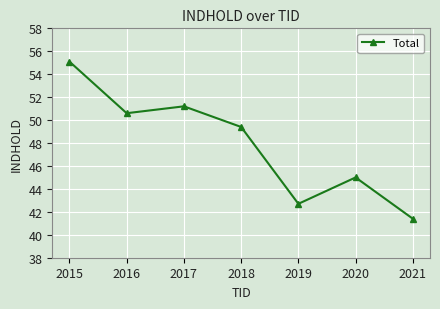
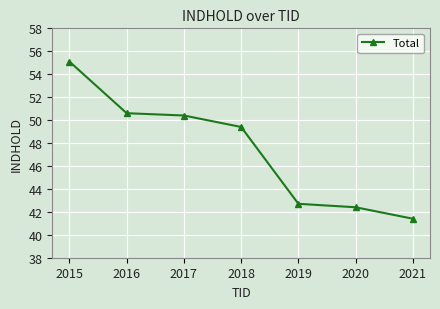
  {
    "2015": 55.1,
    "2016": 50.6,
-   "2017": 51.2,
+   "2017": 50.4,
    "2018": 49.4,
    "2019": 42.7,
-   "2020": 45.0,
+   "2020": 42.4,
    "2021": 41.4
  }
